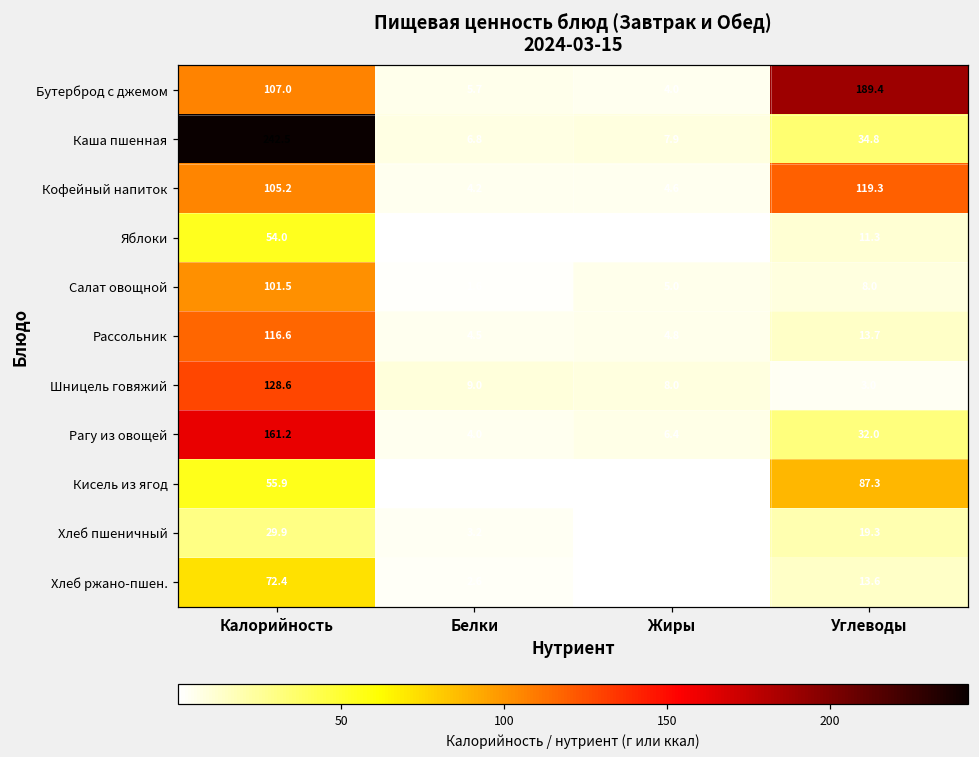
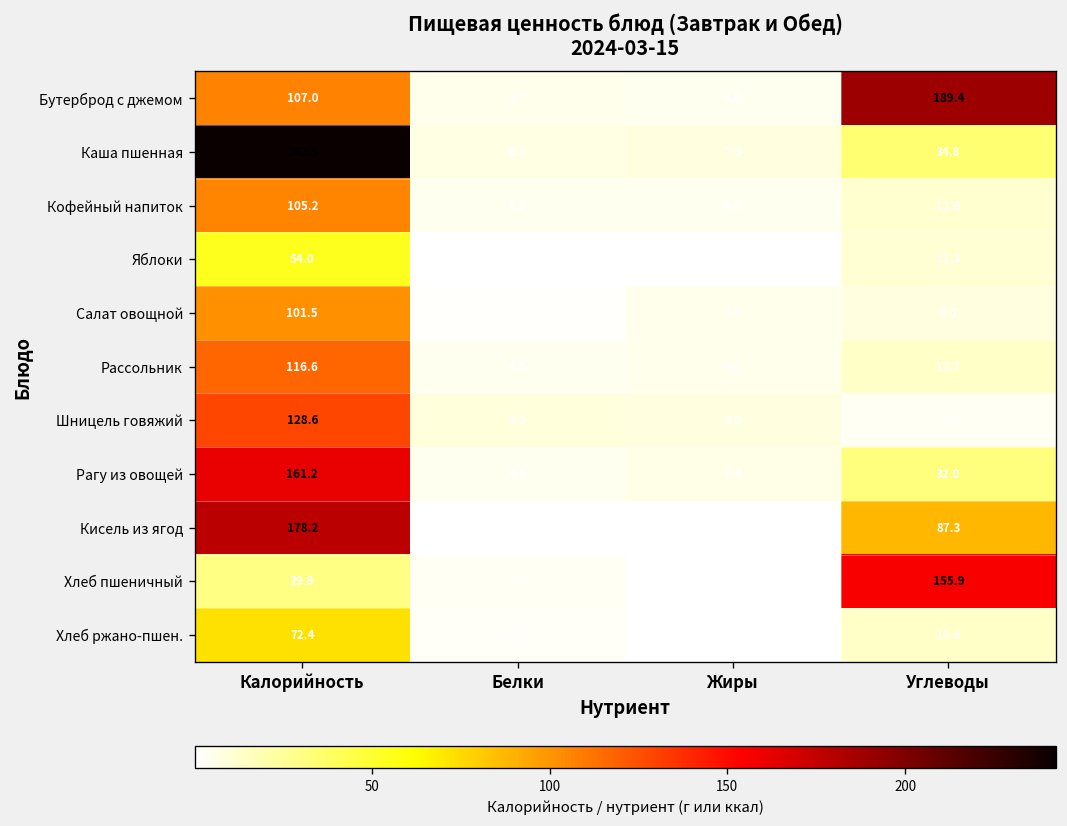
  {
    "Бутерброд с джемом": {
      "Калорийность": 107.0,
      "Углеводы": 189.4
    },
    "Каша пшенная": {
      "Углеводы": 34.8
    },
    "Кофейный напиток": {
      "Калорийность": 105.2,
-     "Углеводы": 119.3
+     "Углеводы": 11.6
    },
    "Яблоки": {
      "Калорийность": 54.0
    },
    "Салат овощной": {
      "Калорийность": 101.5
    },
    "Рассольник": {
      "Калорийность": 116.6,
      "Углеводы": 13.7
    },
    "Шницель говяжий": {
      "Калорийность": 128.6
    },
    "Рагу из овощей": {
      "Калорийность": 161.2,
      "Углеводы": 32.0
    },
    "Кисель из ягод": {
-     "Калорийность": 55.9,
+     "Калорийность": 178.2,
      "Углеводы": 87.3
    },
    "Хлеб пшеничный": {
      "Калорийность": 29.9,
-     "Углеводы": 19.3
+     "Углеводы": 155.9
    },
    "Хлеб ржано-пшен.": {
      "Калорийность": 72.4,
      "Углеводы": 13.6
    }
  }
